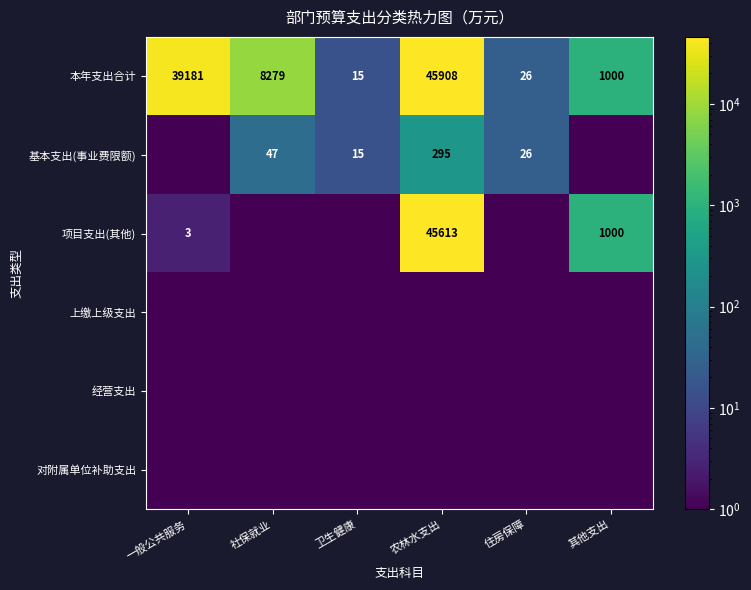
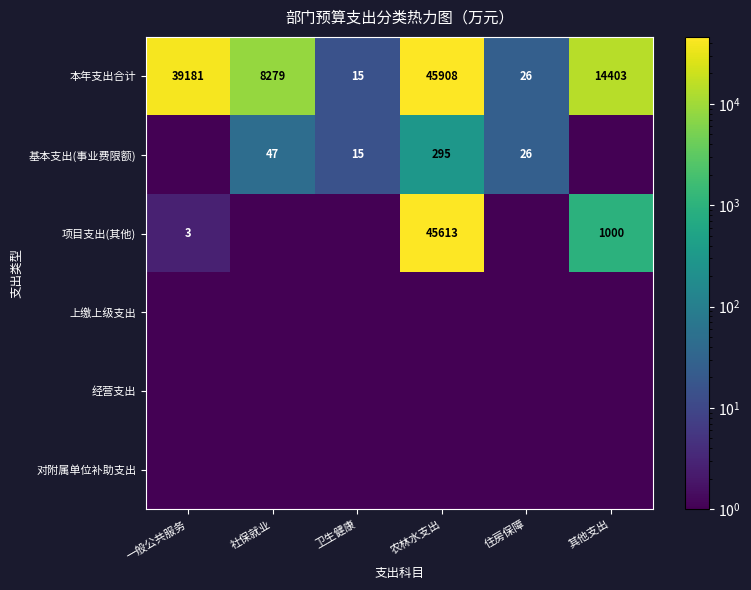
  {
    "本年支出合计": {
      "一般公共服务": 39181,
      "社保就业": 8279,
      "卫生健康": 15,
      "农林水支出": 45908,
      "住房保障": 26,
-     "其他支出": 1000
+     "其他支出": 14403
    },
    "基本支出(事业费限额)": {
      "社保就业": 47,
      "卫生健康": 15,
      "农林水支出": 295,
      "住房保障": 26
    },
    "项目支出(其他)": {
      "一般公共服务": 3,
      "农林水支出": 45613,
      "其他支出": 1000
    }
  }
